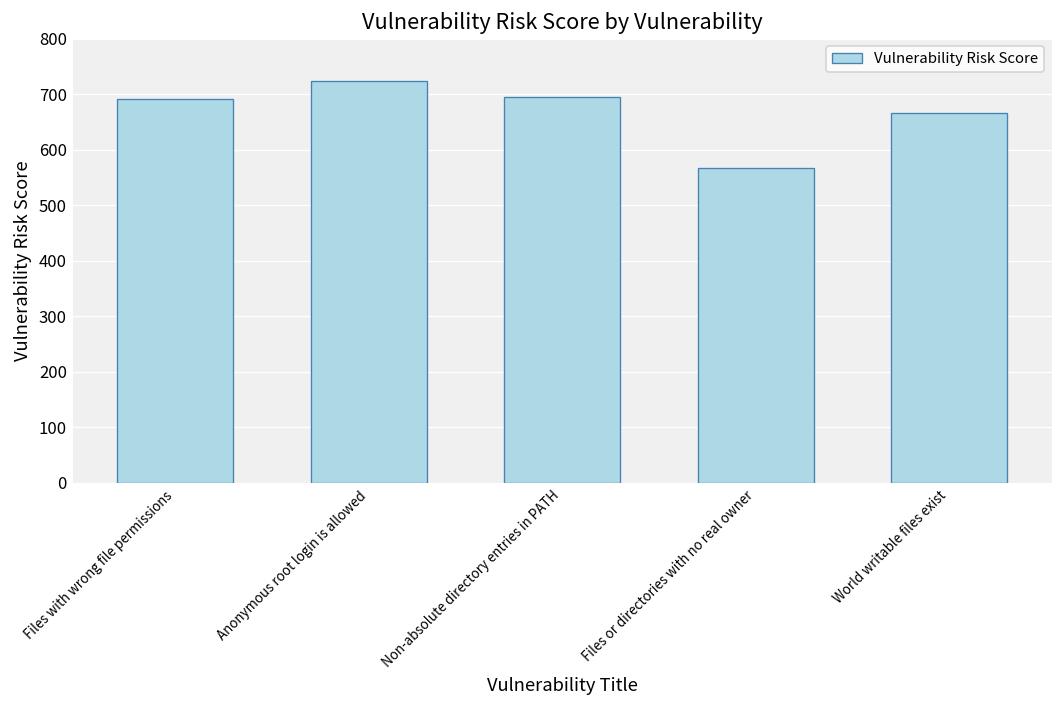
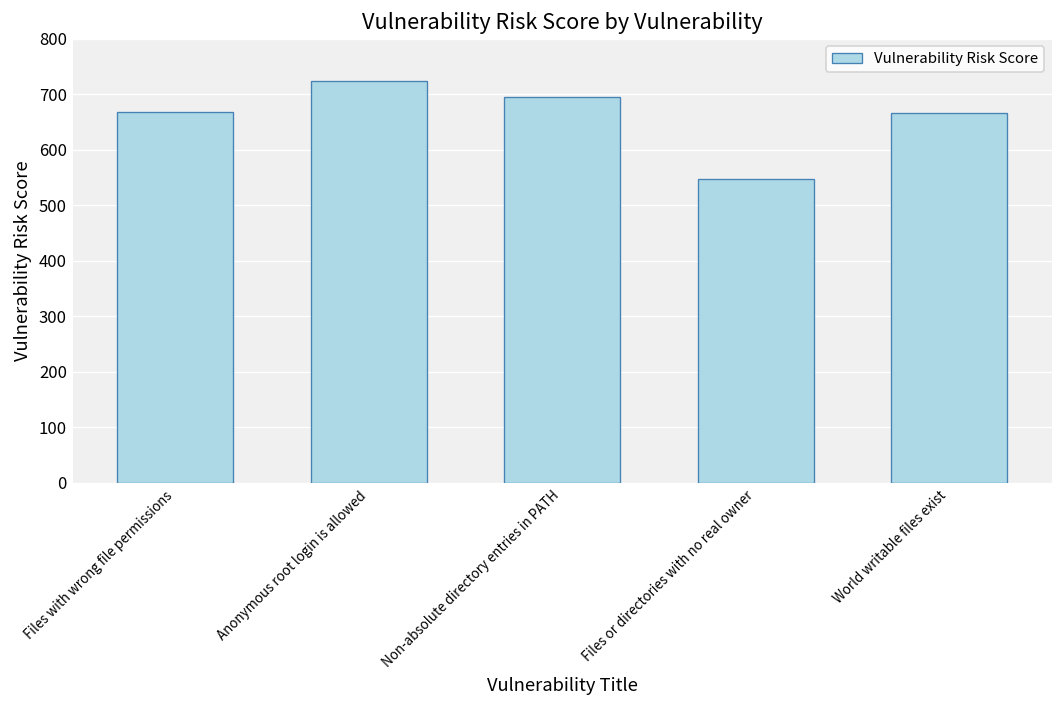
  {
-   "Files with wrong file permissions": 690,
+   "Files with wrong file permissions": 670,
    "Anonymous root login is allowed": 720,
    "Non-absolute directory entries in PATH": 700,
-   "Files or directories with no real owner": 570,
+   "Files or directories with no real owner": 550,
    "World writable files exist": 670
  }
